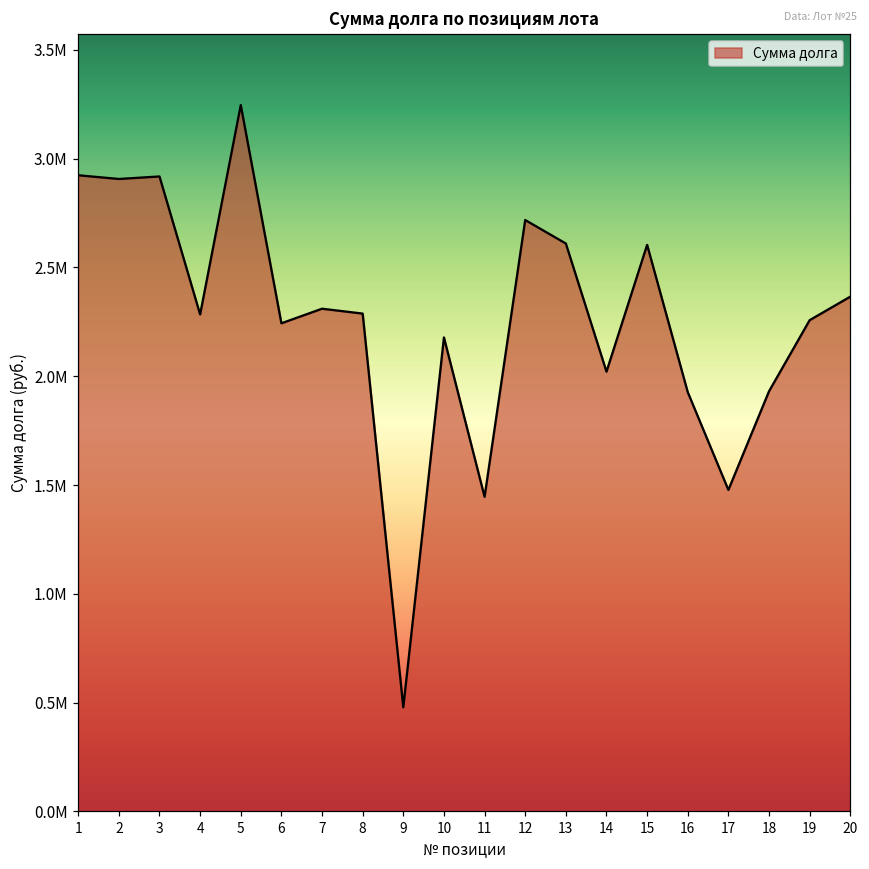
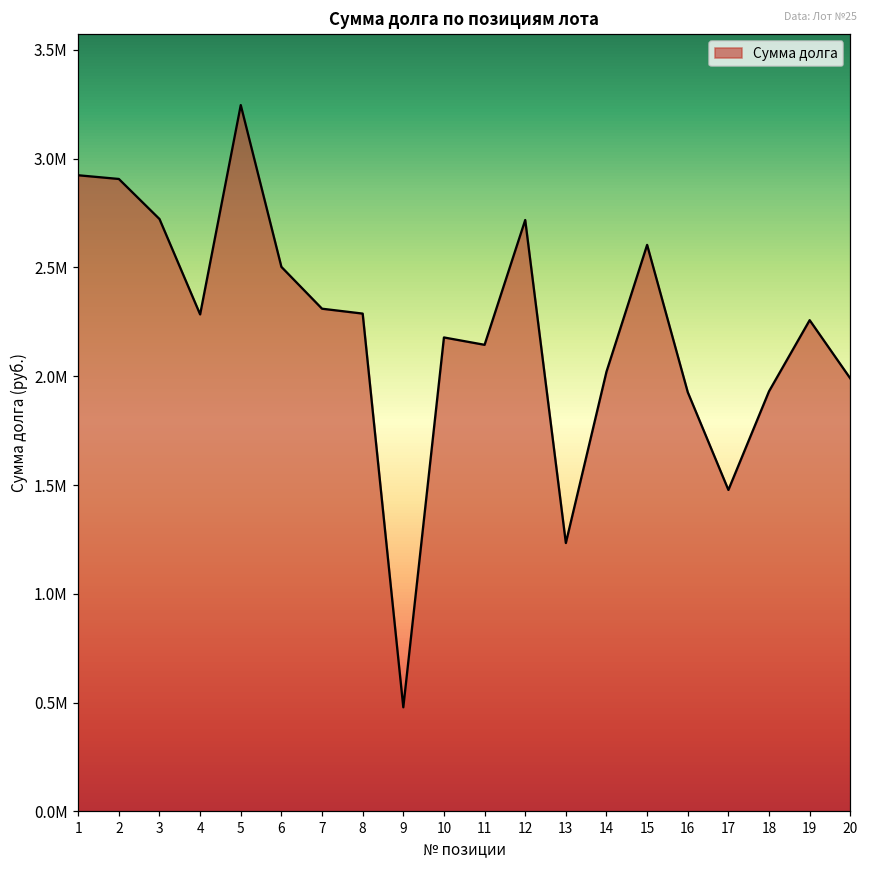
  {
    "1": 2920000,
    "2": 2910000,
-   "3": 2920000,
+   "3": 2720000,
    "4": 2280000,
    "5": 3250000,
-   "6": 2240000,
+   "6": 2500000,
    "7": 2310000,
    "8": 2290000,
    "9": 480000,
    "10": 2180000,
-   "11": 1450000,
+   "11": 2140000,
    "12": 2720000,
-   "13": 2610000,
+   "13": 1230000,
    "14": 2020000,
    "15": 2600000,
    "16": 1930000,
    "17": 1480000,
    "18": 1930000,
    "19": 2260000,
-   "20": 2370000
+   "20": 1990000
  }
